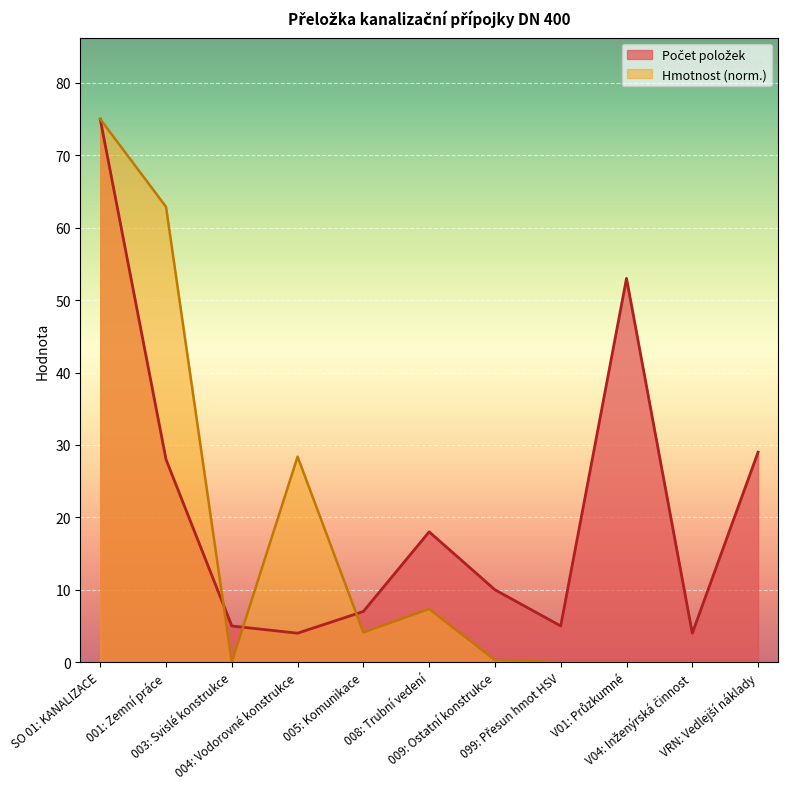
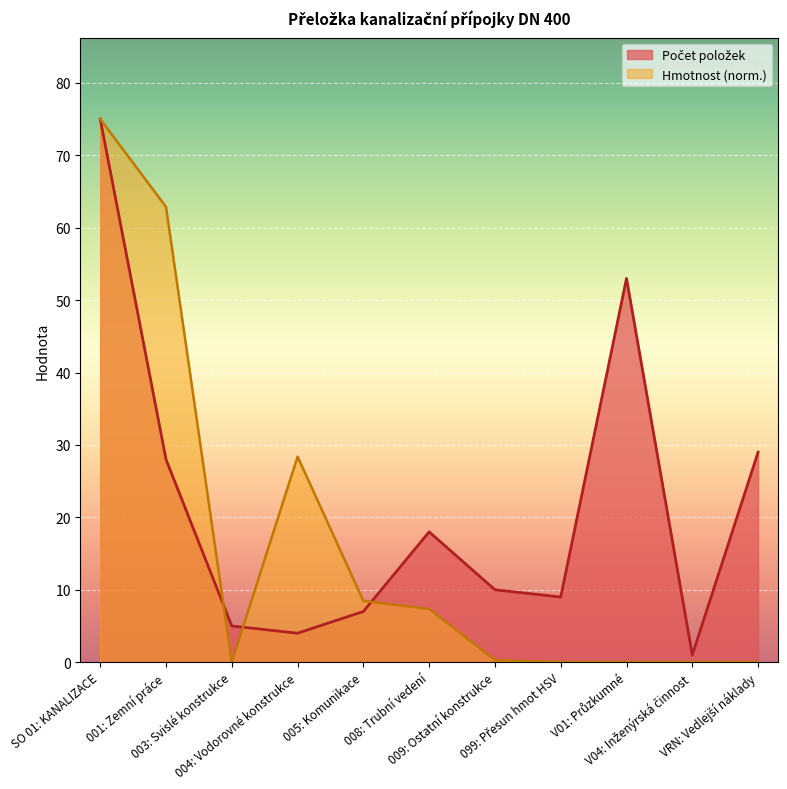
  {
    "Počet položek": {
      "001: Zemní práce": 28,
      "003: Svislé konstrukce": 5,
      "004: Vodorovné konstrukce": 4,
      "005: Komunikace": 7,
      "008: Trubní vedení": 18,
      "009: Ostatní konstrukce": 10,
-     "099: Přesun hmot HSV": 5,
+     "099: Přesun hmot HSV": 9,
      "V01: Průzkumné": 53,
-     "V04: Inženýrská činnost": 4,
+     "V04: Inženýrská činnost": 1,
      "VRN: Vedlejší náklady": 29
    },
    "Hmotnost (norm.)": {
      "001: Zemní práce": 63,
      "003: Svislé konstrukce": 0,
      "004: Vodorovné konstrukce": 28,
-     "005: Komunikace": 4,
+     "005: Komunikace": 8,
      "008: Trubní vedení": 7,
      "009: Ostatní konstrukce": 0,
      "099: Přesun hmot HSV": 0,
      "V01: Průzkumné": 0,
      "V04: Inženýrská činnost": 0,
      "VRN: Vedlejší náklady": 0
    }
  }
